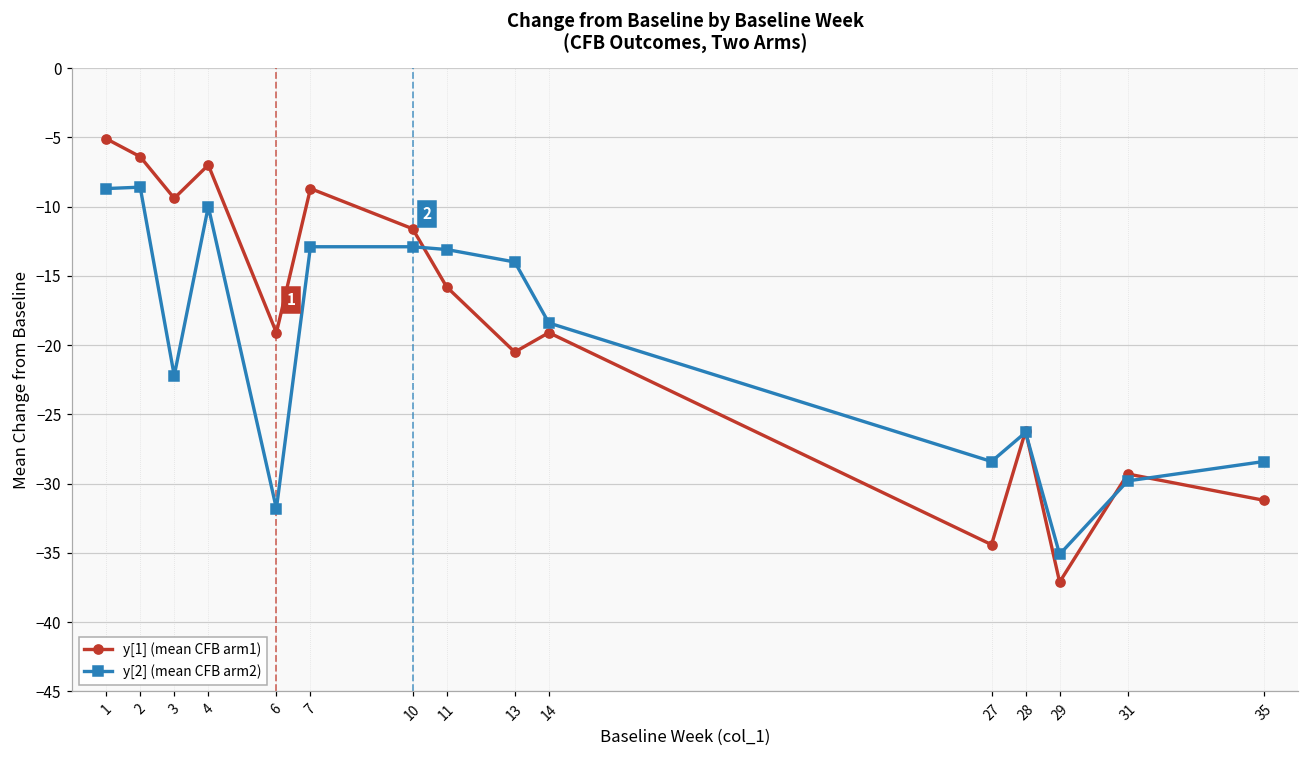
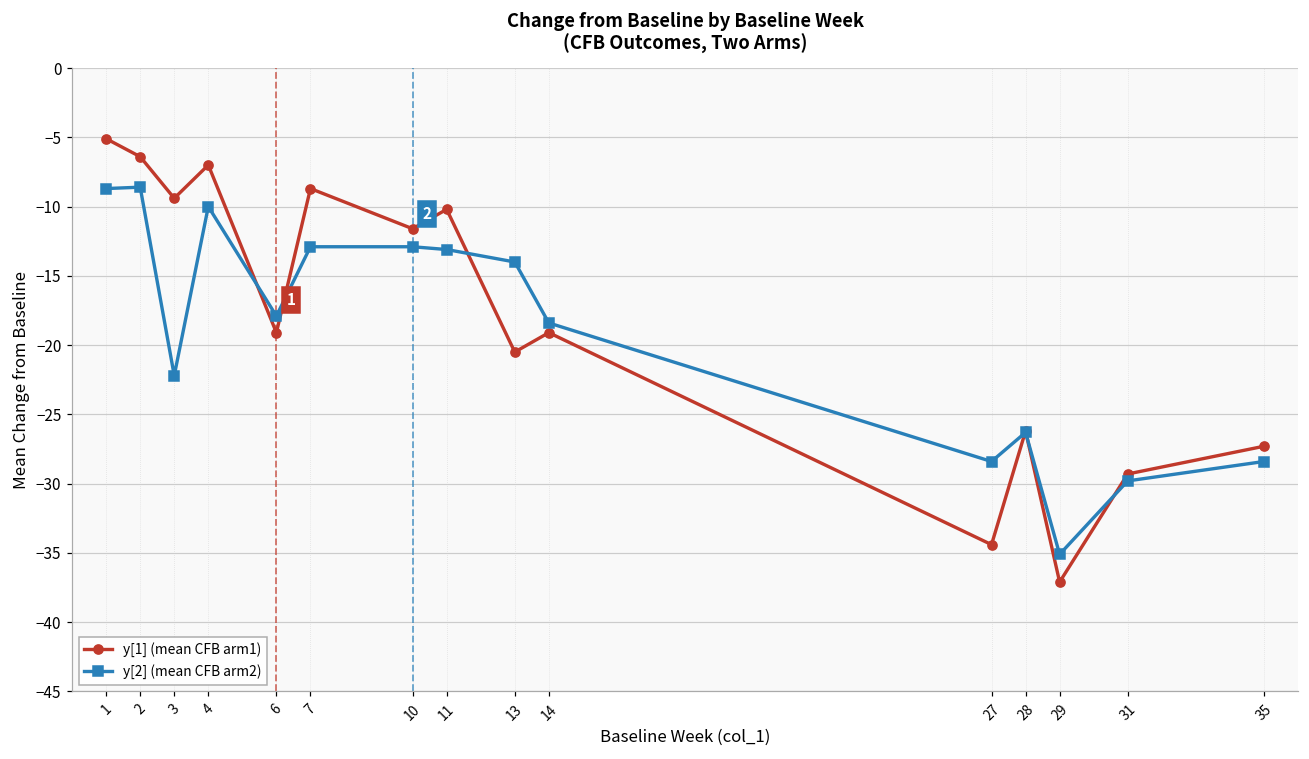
  {
    "y[1] (mean CFB arm1)": {
      "1": -5.1,
      "2": -6.4,
      "3": -9.4,
      "4": -7.0,
      "6": -19.1,
      "7": -8.7,
-     "11": -15.8,
+     "11": -10.2,
      "13": -20.5,
      "14": -19.1,
      "27": -34.4,
      "29": -37.1,
      "31": -29.3,
-     "35": -31.2
+     "35": -27.3
    },
    "y[2] (mean CFB arm2)": {
      "1": -8.7,
      "2": -8.6,
      "3": -22.2,
      "4": -10.0,
-     "6": -31.8,
+     "6": -17.9,
      "7": -12.9,
      "10": -12.9,
      "11": -13.1,
      "13": -14.0,
      "14": -18.4,
      "27": -28.4,
      "29": -35.1,
      "31": -29.8,
      "35": -28.4
    }
  }
